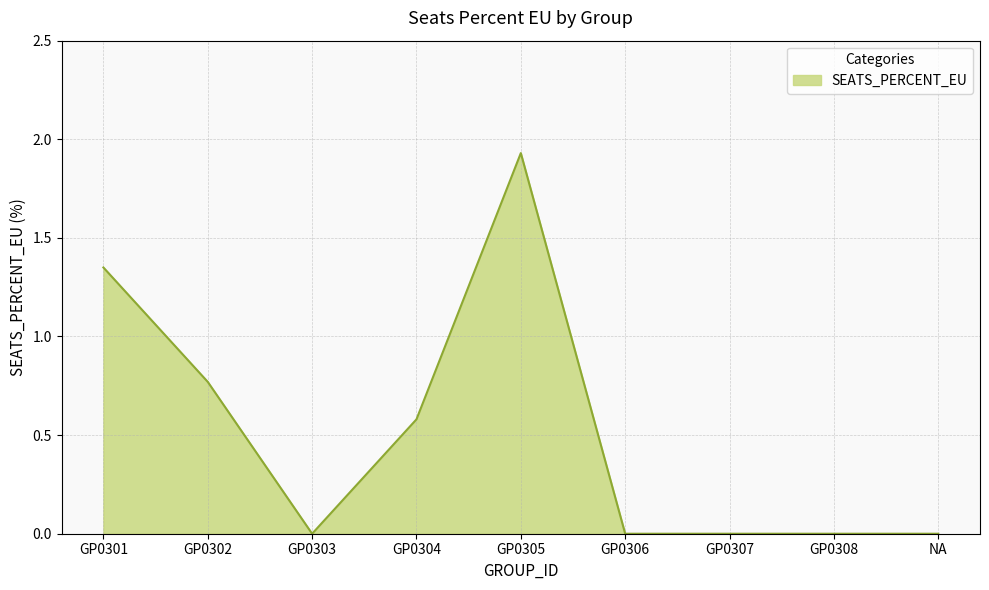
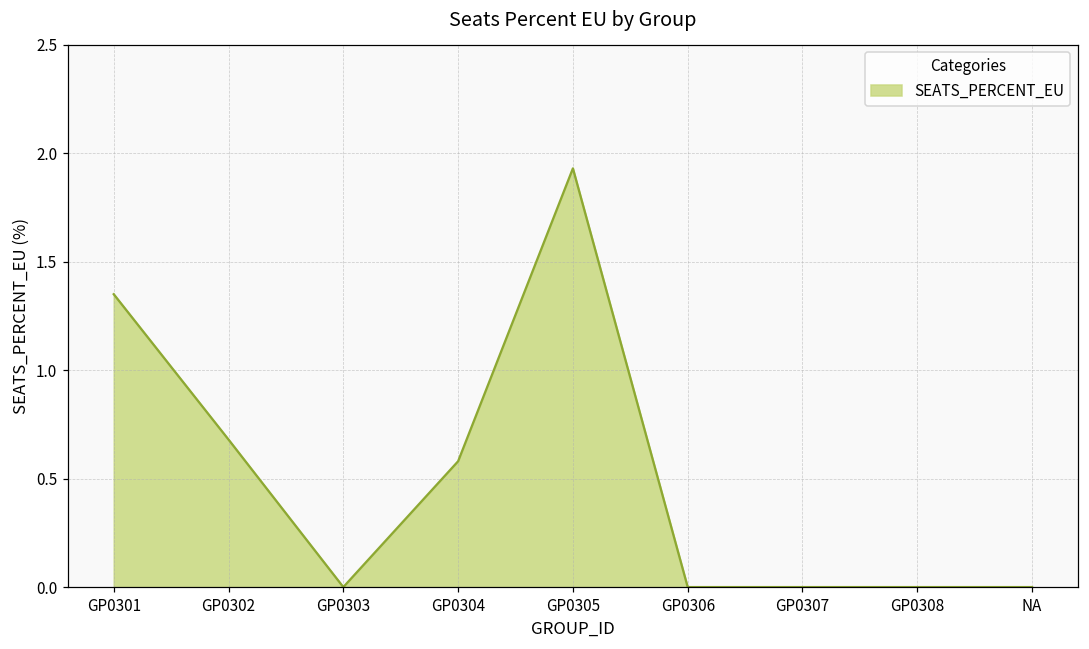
  {
    "GP0301": 1.35,
-   "GP0302": 0.77,
+   "GP0302": 0.68,
    "GP0303": 0.00,
    "GP0304": 0.58,
    "GP0305": 1.93,
    "GP0306": 0.00,
    "GP0307": 0.00,
    "GP0308": 0.00,
    "NA": 0.00
  }
